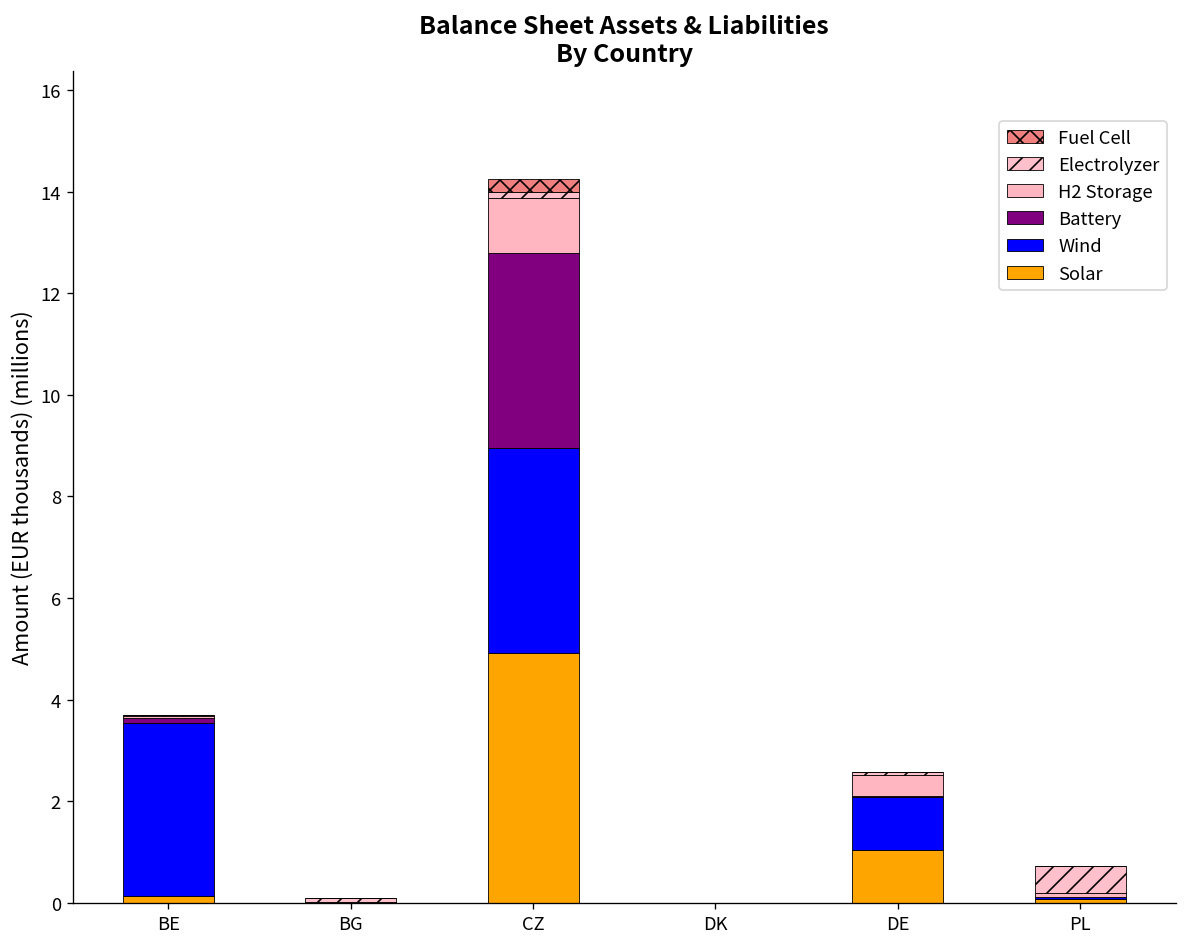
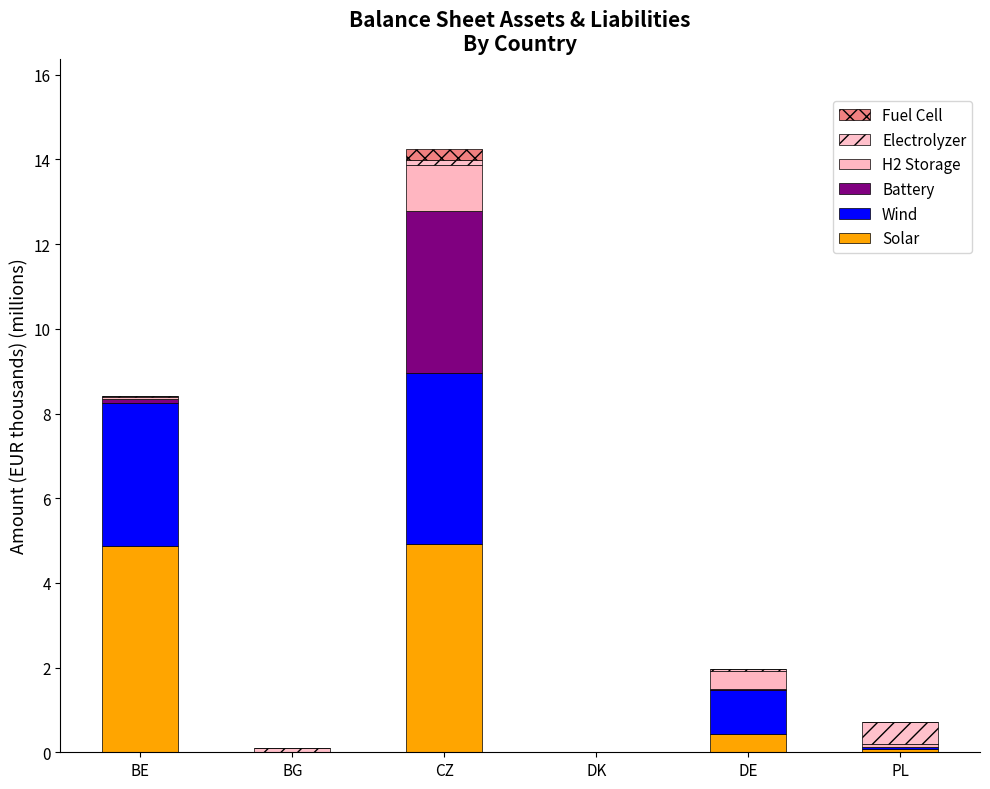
  {
    "Solar": {
-     "BE": 0.1,
+     "BE": 4.9,
      "CZ": 4.9,
-     "DE": 1.0,
+     "DE": 0.4,
      "PL": 0.1
    },
    "Wind": {
      "BE": 3.4,
      "CZ": 4.0,
      "DE": 1.0
    },
    "Battery": {
      "BE": 0.1,
      "CZ": 3.8
    },
    "Fuel Cell": {
      "BG": 0.0,
      "CZ": 0.3,
      "DK": 0.0,
      "PL": 0.0
    }
  }
